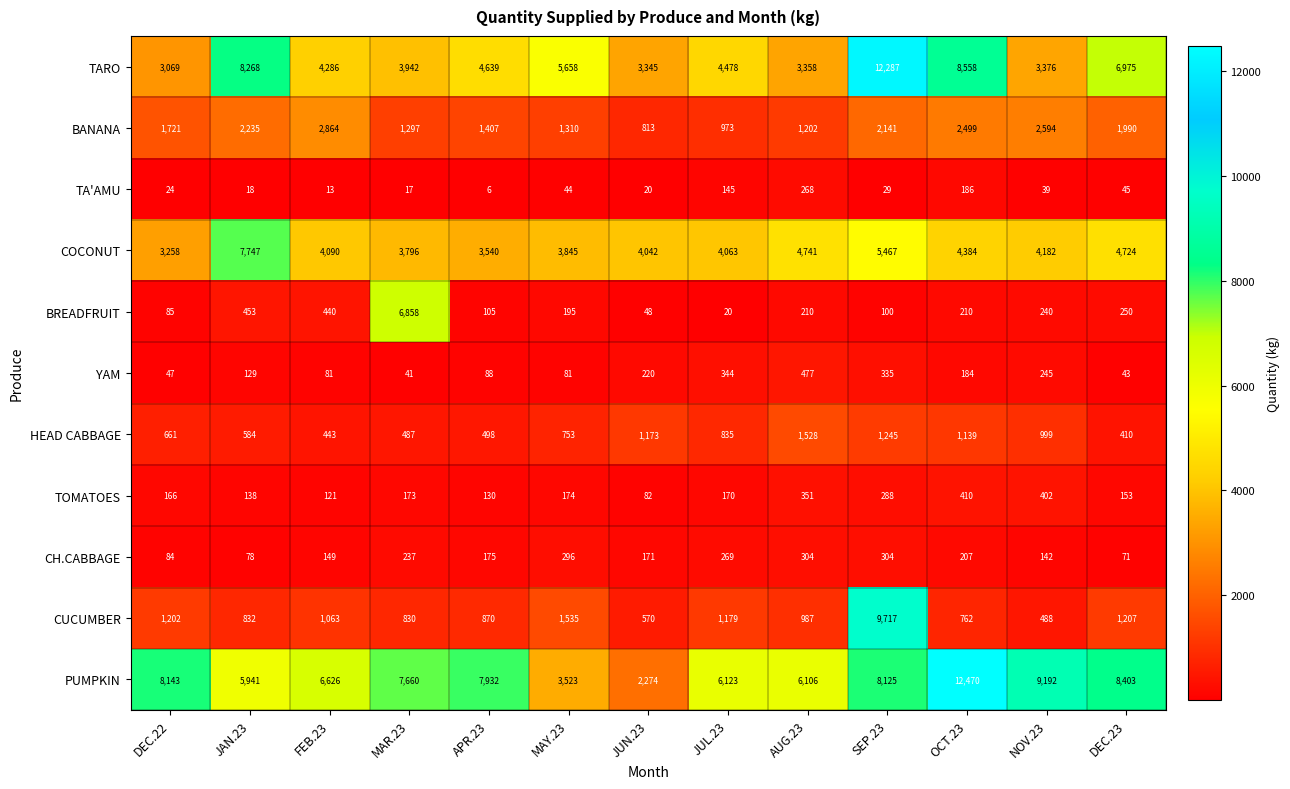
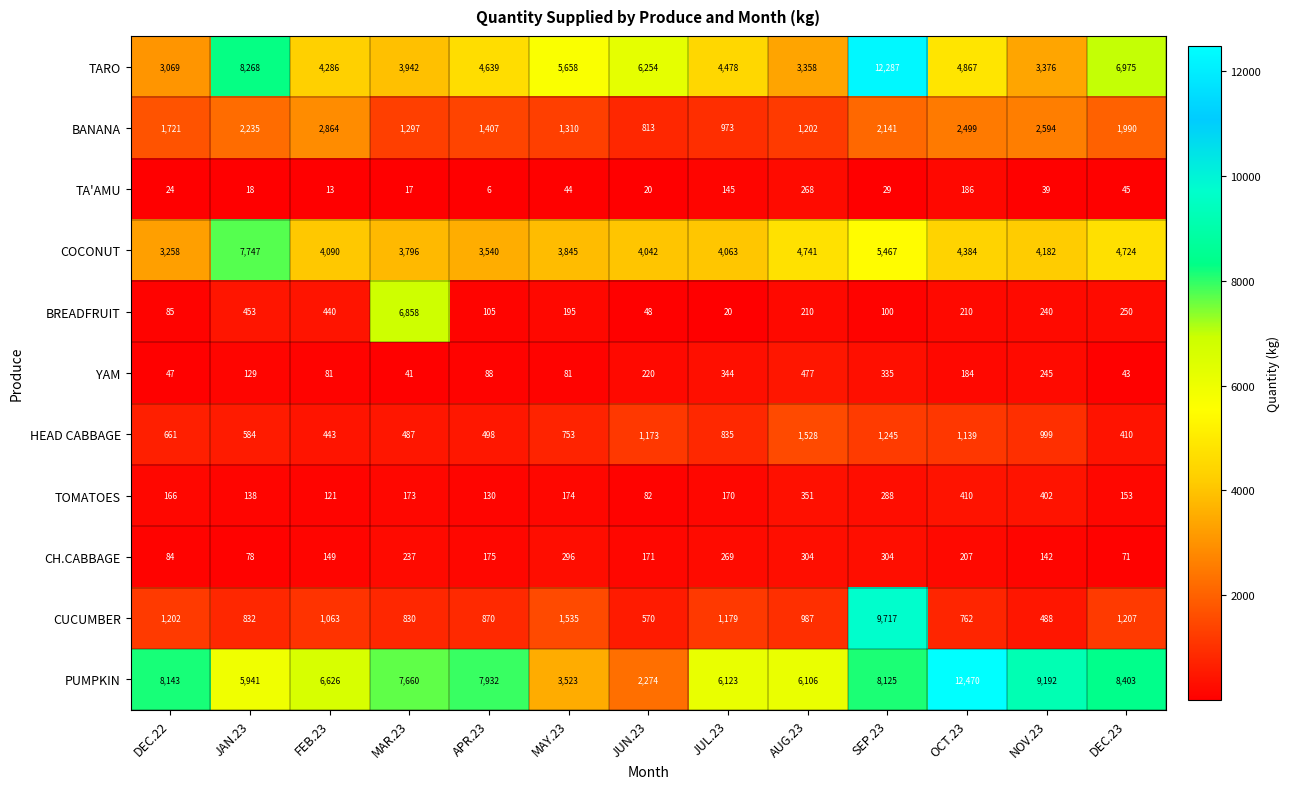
  {
    "TARO": {
      "DEC.22": "3,069",
      "JAN.23": "8,268",
      "FEB.23": "4,286",
      "MAR.23": "3,942",
      "APR.23": "4,639",
      "MAY.23": "5,658",
-     "JUN.23": "3,345",
+     "JUN.23": "6,254",
      "JUL.23": "4,478",
      "AUG.23": "3,358",
      "SEP.23": "12,287",
-     "OCT.23": "8,558",
+     "OCT.23": "4,867",
      "NOV.23": "3,376",
      "DEC.23": "6,975"
    },
    "BANANA": {
      "DEC.22": "1,721",
      "JAN.23": "2,235",
      "FEB.23": "2,864",
      "MAR.23": "1,297",
      "APR.23": "1,407",
      "MAY.23": "1,310",
      "JUN.23": "813",
      "JUL.23": "973",
      "AUG.23": "1,202",
      "SEP.23": "2,141",
      "OCT.23": "2,499",
      "NOV.23": "2,594",
      "DEC.23": "1,990"
    },
    "TA'AMU": {
      "DEC.22": "24",
      "JAN.23": "18",
      "FEB.23": "13",
      "MAR.23": "17",
      "APR.23": "6",
      "MAY.23": "44",
      "JUN.23": "20",
      "JUL.23": "145",
      "AUG.23": "268",
      "SEP.23": "29",
      "OCT.23": "186",
      "NOV.23": "39",
      "DEC.23": "45"
    },
    "COCONUT": {
      "DEC.22": "3,258",
      "JAN.23": "7,747",
      "FEB.23": "4,090",
      "MAR.23": "3,796",
      "APR.23": "3,540",
      "MAY.23": "3,845",
      "JUN.23": "4,042",
      "JUL.23": "4,063",
      "AUG.23": "4,741",
      "SEP.23": "5,467",
      "OCT.23": "4,384",
      "NOV.23": "4,182",
      "DEC.23": "4,724"
    },
    "BREADFRUIT": {
      "DEC.22": "85",
      "JAN.23": "453",
      "FEB.23": "440",
      "MAR.23": "6,858",
      "APR.23": "105",
      "MAY.23": "195",
      "JUN.23": "48",
      "JUL.23": "20",
      "AUG.23": "210",
      "SEP.23": "100",
      "OCT.23": "210",
      "NOV.23": "240",
      "DEC.23": "250"
    },
    "YAM": {
      "DEC.22": "47",
      "JAN.23": "129",
      "FEB.23": "81",
      "MAR.23": "41",
      "APR.23": "88",
      "MAY.23": "81",
      "JUN.23": "220",
      "JUL.23": "344",
      "AUG.23": "477",
      "SEP.23": "335",
      "OCT.23": "184",
      "NOV.23": "245",
      "DEC.23": "43"
    },
    "HEAD CABBAGE": {
      "DEC.22": "661",
      "JAN.23": "584",
      "FEB.23": "443",
      "MAR.23": "487",
      "APR.23": "498",
      "MAY.23": "753",
      "JUN.23": "1,173",
      "JUL.23": "835",
      "AUG.23": "1,528",
      "SEP.23": "1,245",
      "OCT.23": "1,139",
      "NOV.23": "999",
      "DEC.23": "410"
    },
    "TOMATOES": {
      "DEC.22": "166",
      "JAN.23": "138",
      "FEB.23": "121",
      "MAR.23": "173",
      "APR.23": "130",
      "MAY.23": "174",
      "JUN.23": "82",
      "JUL.23": "170",
      "AUG.23": "351",
      "SEP.23": "288",
      "OCT.23": "410",
      "NOV.23": "402",
      "DEC.23": "153"
    },
    "CH.CABBAGE": {
      "DEC.22": "84",
      "JAN.23": "78",
      "FEB.23": "149",
      "MAR.23": "237",
      "APR.23": "175",
      "MAY.23": "296",
      "JUN.23": "171",
      "JUL.23": "269",
      "AUG.23": "304",
      "SEP.23": "304",
      "OCT.23": "207",
      "NOV.23": "142",
      "DEC.23": "71"
    },
    "CUCUMBER": {
      "DEC.22": "1,202",
      "JAN.23": "832",
      "FEB.23": "1,063",
      "MAR.23": "830",
      "APR.23": "870",
      "MAY.23": "1,535",
      "JUN.23": "570",
      "JUL.23": "1,179",
      "AUG.23": "987",
      "SEP.23": "9,717",
      "OCT.23": "762",
      "NOV.23": "488",
      "DEC.23": "1,207"
    },
    "PUMPKIN": {
      "DEC.22": "8,143",
      "JAN.23": "5,941",
      "FEB.23": "6,626",
      "MAR.23": "7,660",
      "APR.23": "7,932",
      "MAY.23": "3,523",
      "JUN.23": "2,274",
      "JUL.23": "6,123",
      "AUG.23": "6,106",
      "SEP.23": "8,125",
      "OCT.23": "12,470",
      "NOV.23": "9,192",
      "DEC.23": "8,403"
    }
  }
